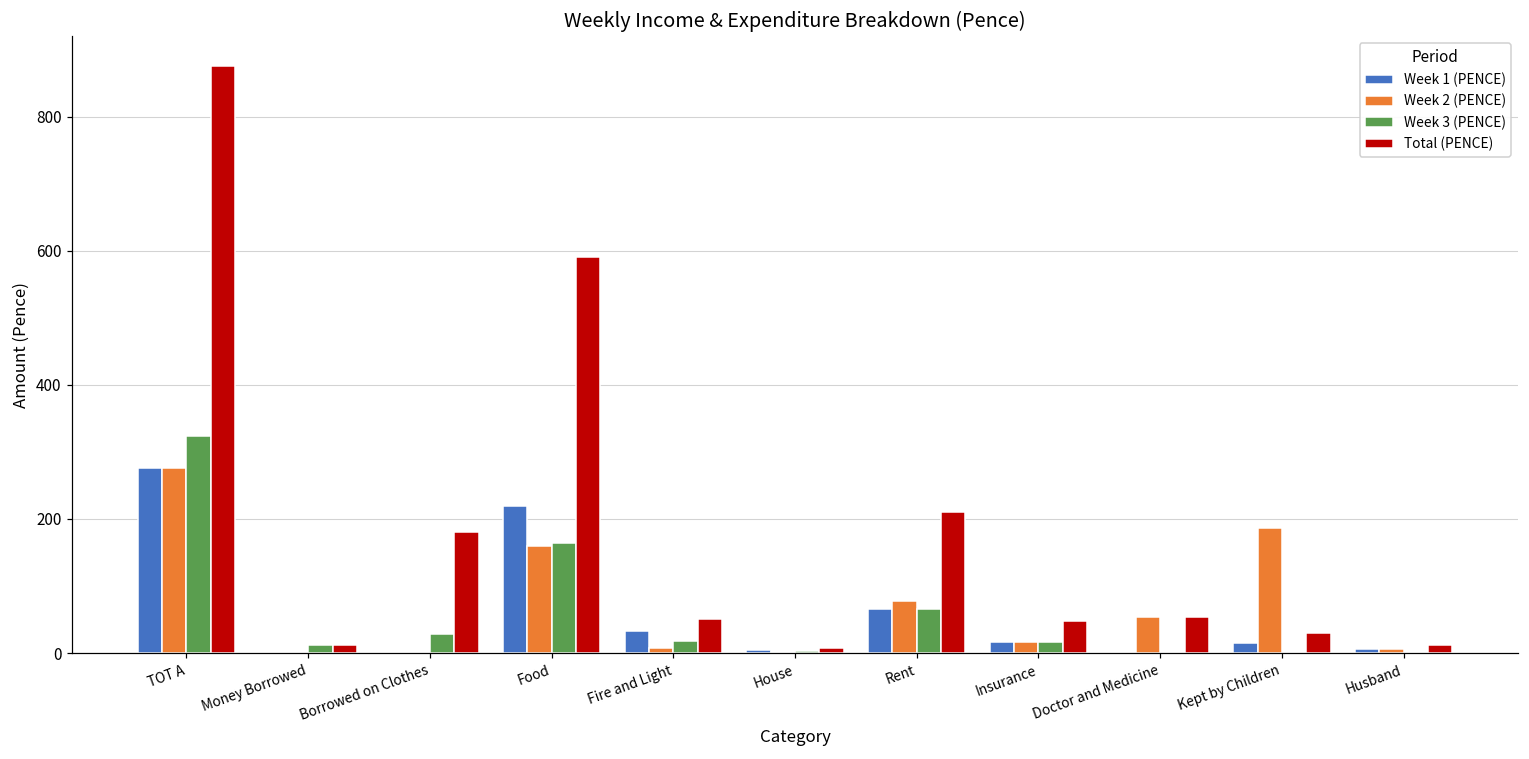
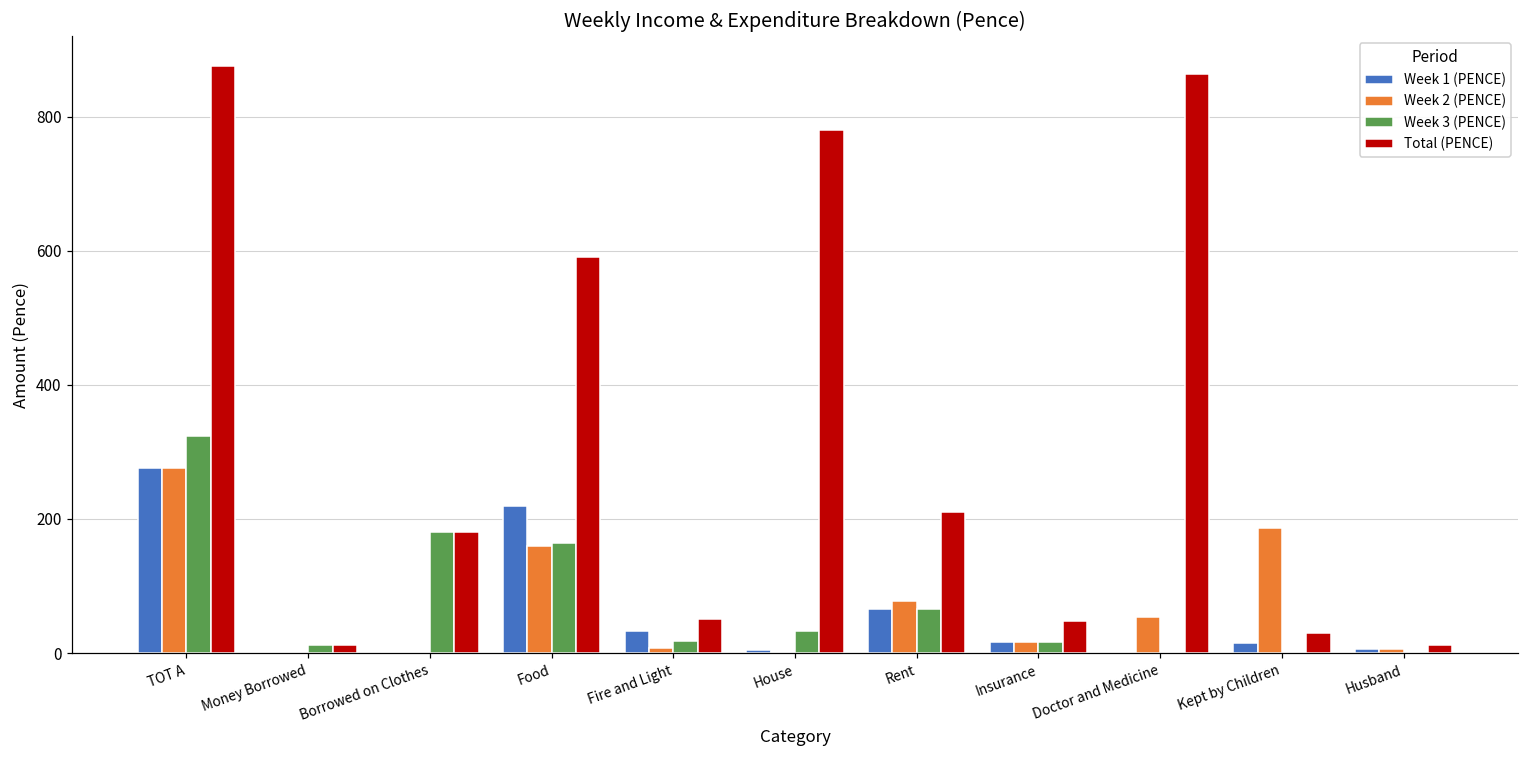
  {
    "Week 1 (PENCE)": {
      "TOT A": 280,
      "Money Borrowed": 0,
      "Borrowed on Clothes": 0,
      "Food": 220,
      "Fire and Light": 30,
      "Rent": 70,
      "Insurance": 20,
      "Doctor and Medicine": 0,
      "Kept by Children": 20,
      "Husband": 10
    },
    "Week 2 (PENCE)": {
      "TOT A": 280,
      "Money Borrowed": 0,
      "Borrowed on Clothes": 0,
      "Food": 160,
      "Fire and Light": 10,
      "Rent": 80,
      "Insurance": 20,
      "Doctor and Medicine": 50,
      "Kept by Children": 190,
      "Husband": 10
    },
    "Week 3 (PENCE)": {
      "TOT A": 320,
      "Money Borrowed": 10,
-     "Borrowed on Clothes": 30,
+     "Borrowed on Clothes": 180,
      "Food": 160,
      "Fire and Light": 20,
-     "House": 0,
+     "House": 30,
      "Rent": 70,
      "Insurance": 20,
      "Doctor and Medicine": 0,
      "Kept by Children": 0,
      "Husband": 0
    },
    "Total (PENCE)": {
      "TOT A": 880,
      "Money Borrowed": 10,
      "Borrowed on Clothes": 180,
      "Food": 590,
      "Fire and Light": 50,
-     "House": 10,
+     "House": 780,
      "Rent": 210,
      "Insurance": 50,
-     "Doctor and Medicine": 50,
+     "Doctor and Medicine": 860,
      "Kept by Children": 30,
      "Husband": 10
    }
  }
